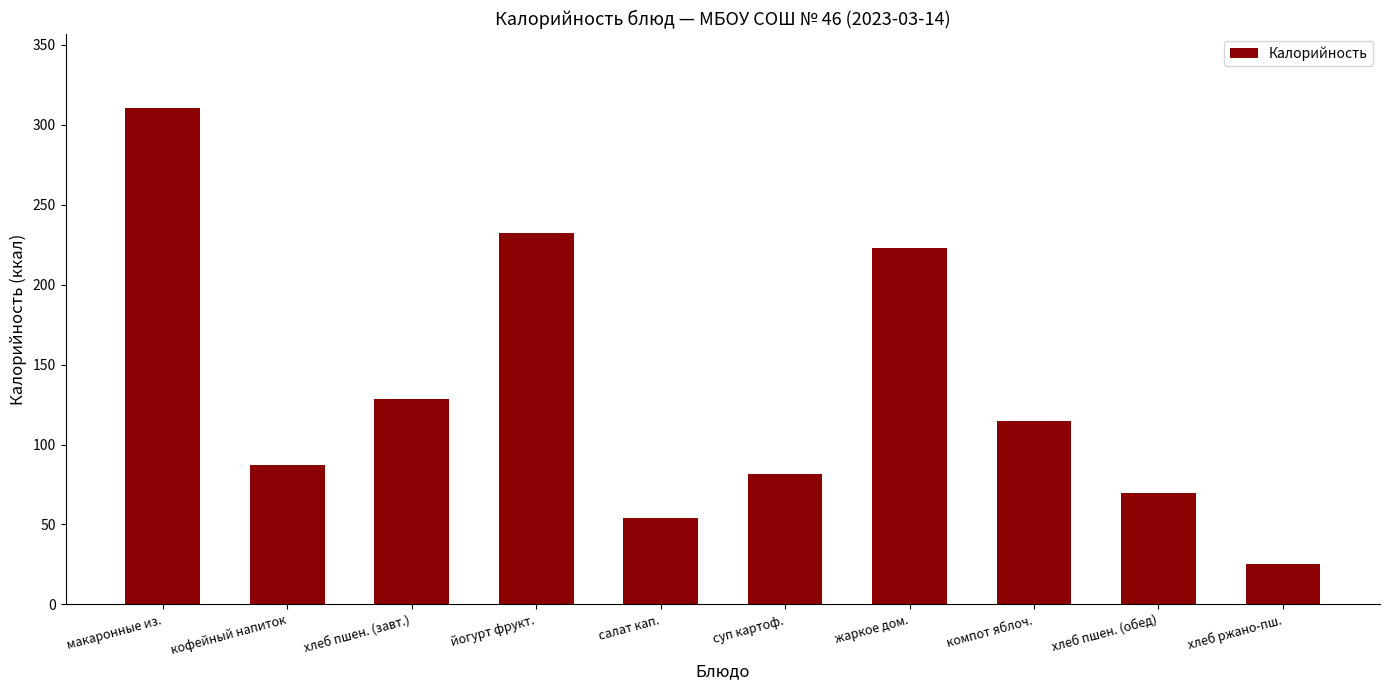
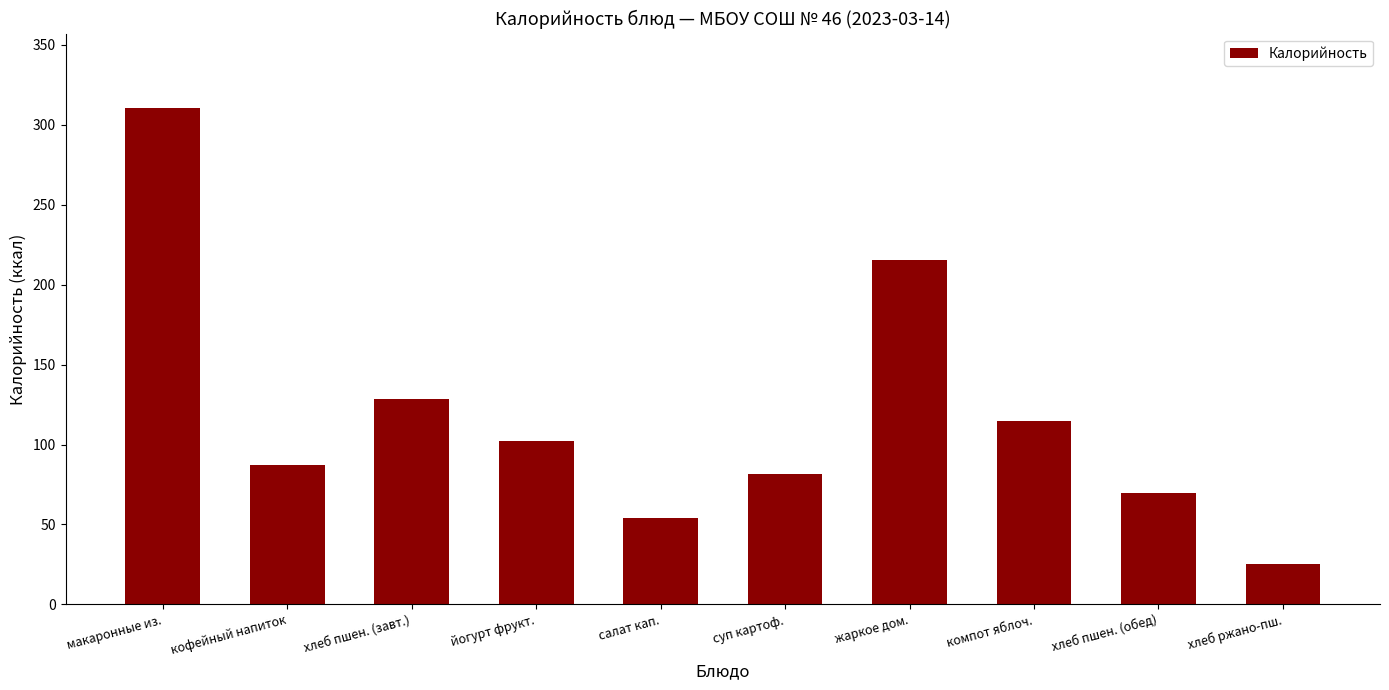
  {
    "макаронные из.": 310,
    "кофейный напиток": 87,
    "хлеб пшен. (завт.)": 128,
-   "йогурт фрукт.": 232,
+   "йогурт фрукт.": 102,
    "салат кап.": 54,
    "суп картоф.": 81,
-   "жаркое дом.": 223,
+   "жаркое дом.": 215,
    "компот яблоч.": 115,
    "хлеб пшен. (обед)": 70,
    "хлеб ржано-пш.": 25
  }
